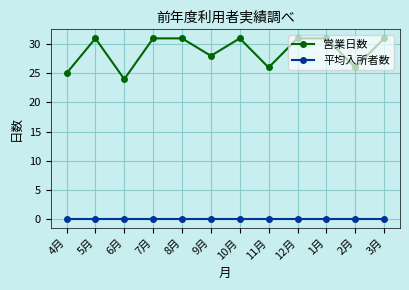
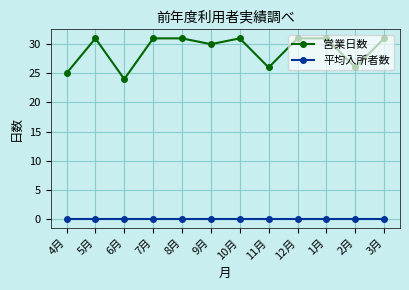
  {
    "営業日数": {
      "4月": 25,
      "5月": 31,
      "6月": 24,
      "7月": 31,
      "8月": 31,
-     "9月": 28,
+     "9月": 30,
      "10月": 31,
      "11月": 26
    },
    "平均入所者数": {
      "4月": 0,
      "5月": 0,
      "6月": 0,
      "7月": 0,
      "8月": 0,
      "9月": 0,
      "10月": 0,
      "11月": 0,
      "12月": 0,
      "1月": 0,
      "2月": 0,
      "3月": 0
    }
  }
